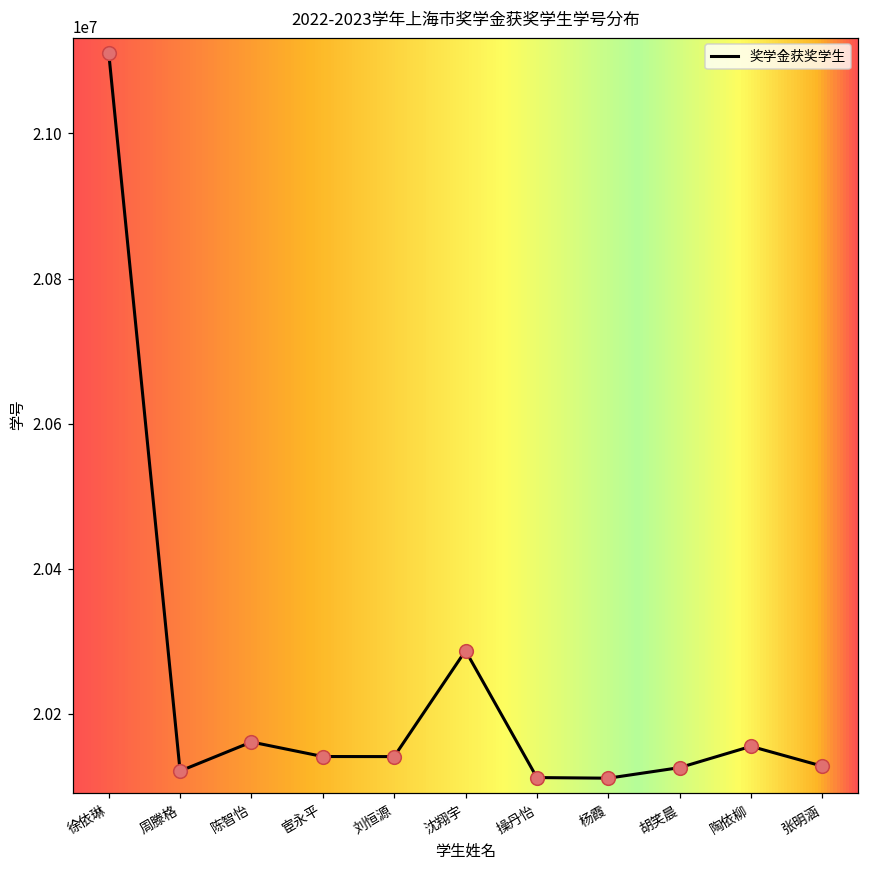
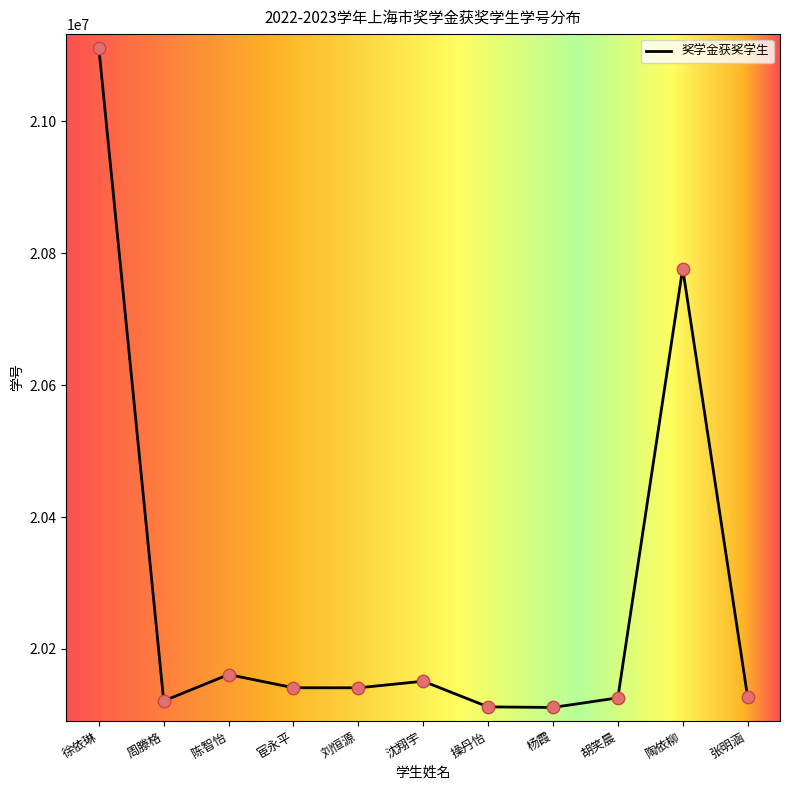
  {
    "徐依琳": 21110000,
    "周滕格": 20120000,
    "陈智怡": 20160000,
    "宦永平": 20140000,
    "刘恒源": 20140000,
-   "沈翔宇": 20290000,
+   "沈翔宇": 20150000,
    "操丹怡": 20110000,
    "杨霞": 20110000,
    "胡笑晨": 20130000,
-   "陶依柳": 20160000,
+   "陶依柳": 20780000,
    "张明涵": 20130000
  }
